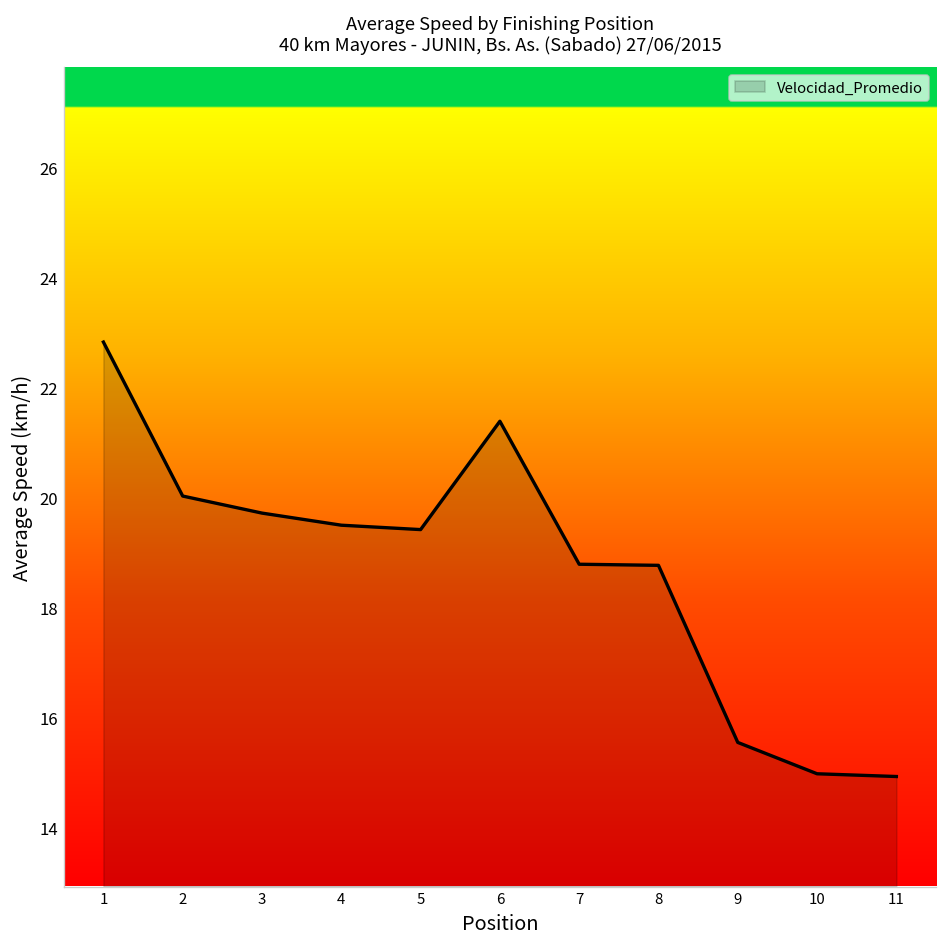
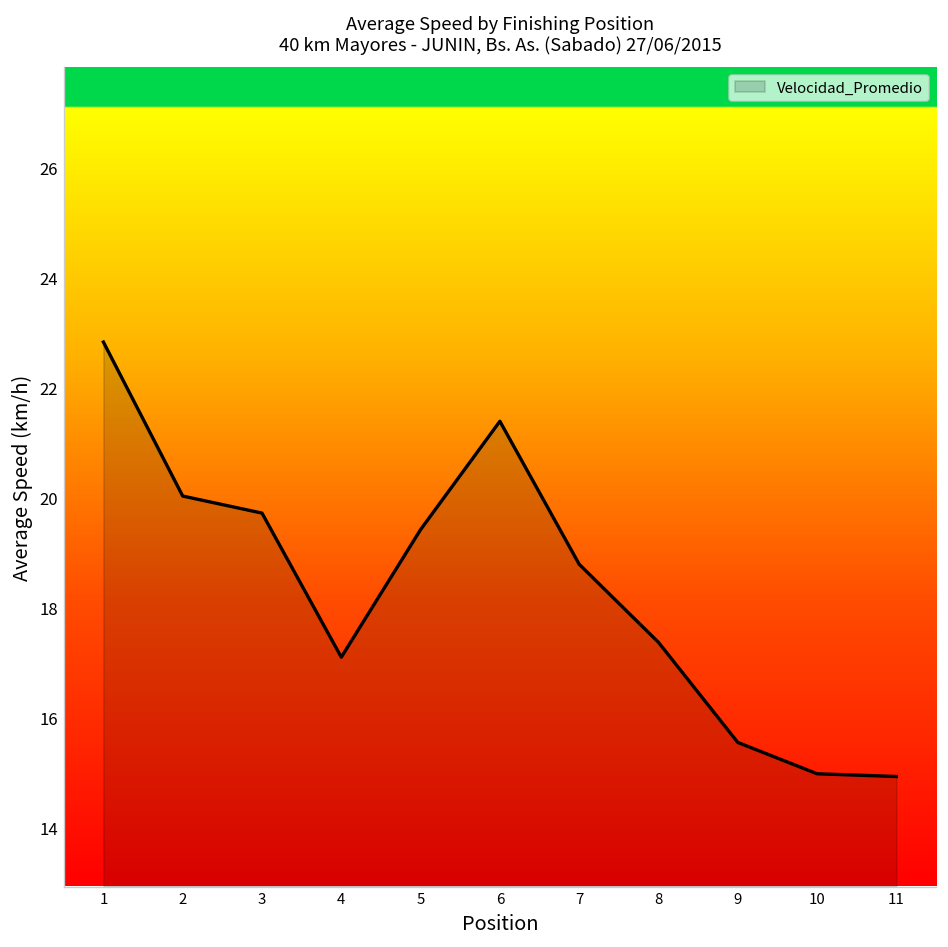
  {
    "1": 22.8,
    "2": 20.0,
    "3": 19.7,
-   "4": 19.5,
+   "4": 17.1,
    "5": 19.4,
    "6": 21.4,
    "7": 18.8,
-   "8": 18.8,
+   "8": 17.4,
    "9": 15.5,
    "10": 15.0,
    "11": 14.9
  }
